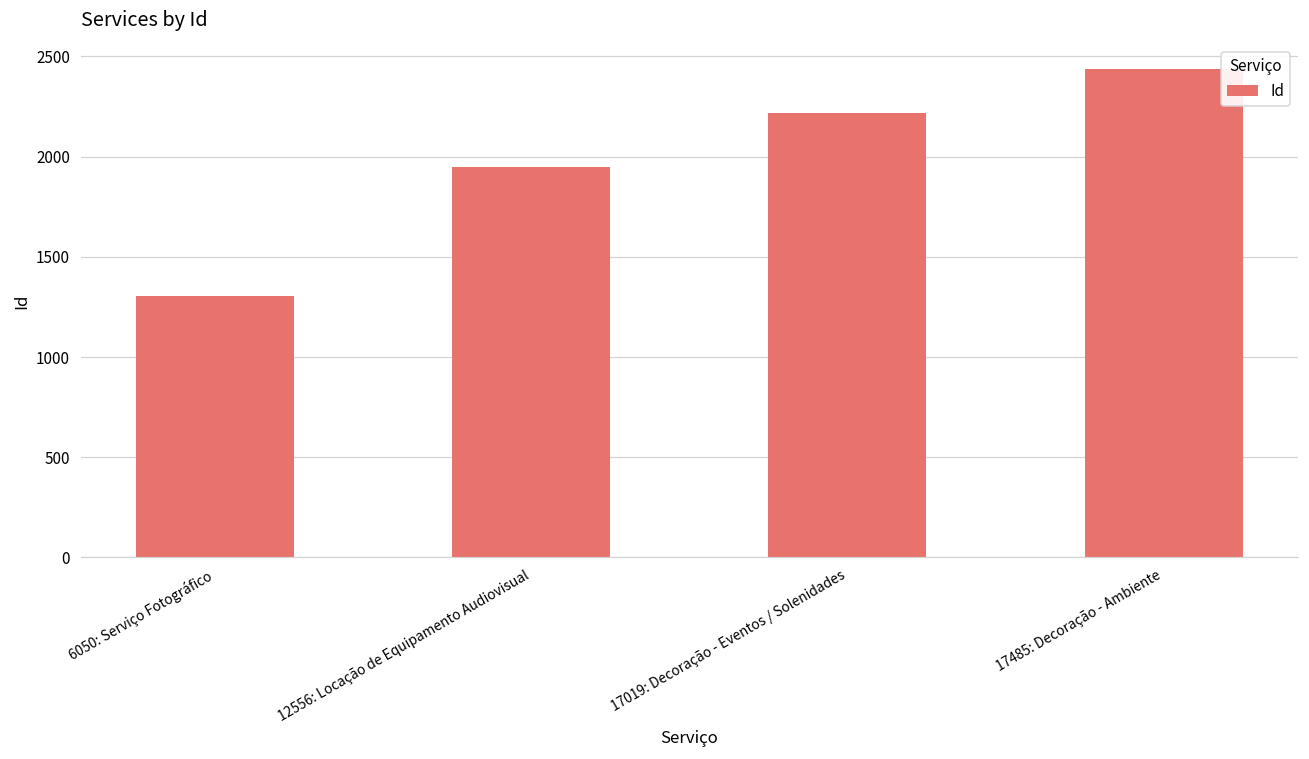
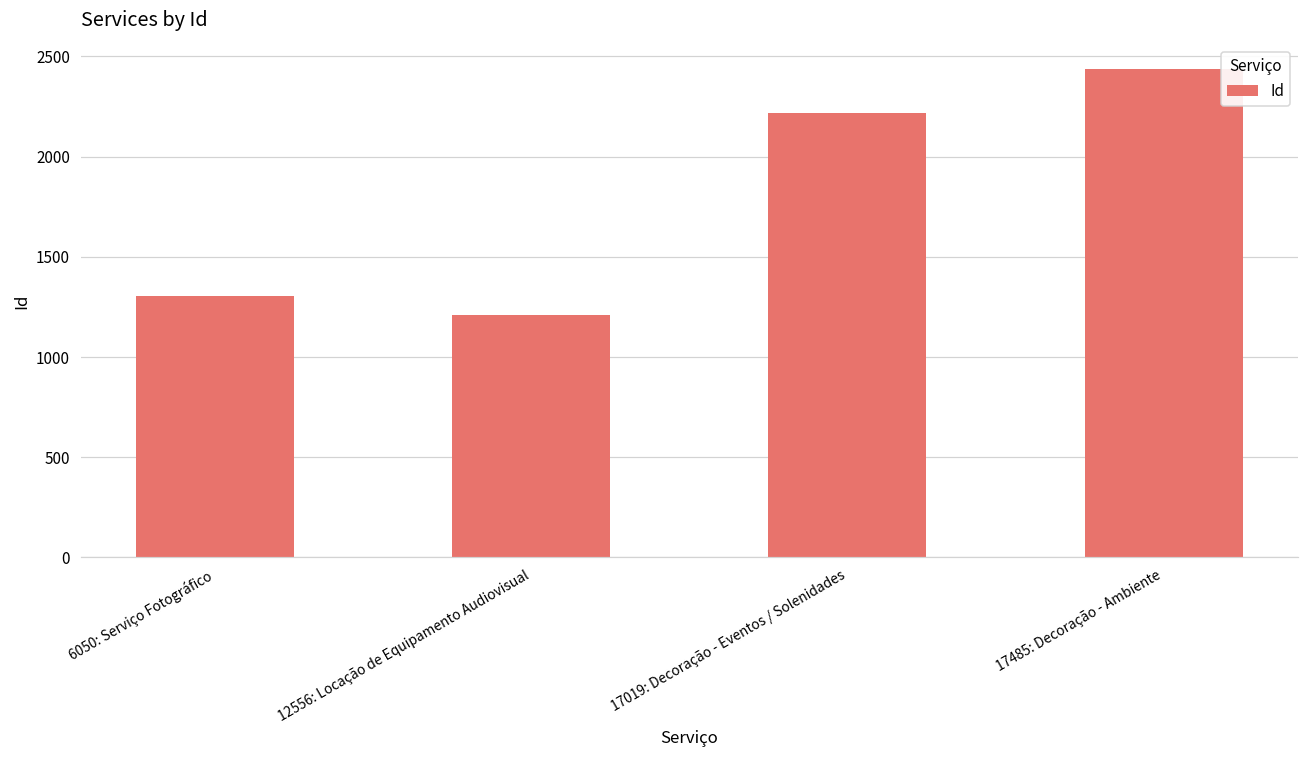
  {
    "6050: Serviço Fotográfico": 1300,
-   "12556: Locação de Equipamento Audiovisual": 1950,
+   "12556: Locação de Equipamento Audiovisual": 1210,
    "17019: Decoração - Eventos / Solenidades": 2220,
    "17485: Decoração - Ambiente": 2440
  }
